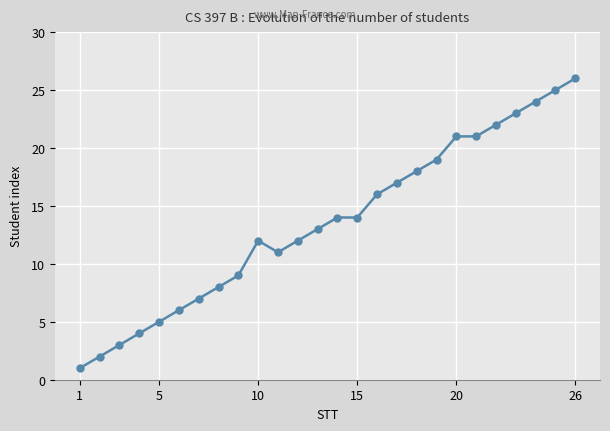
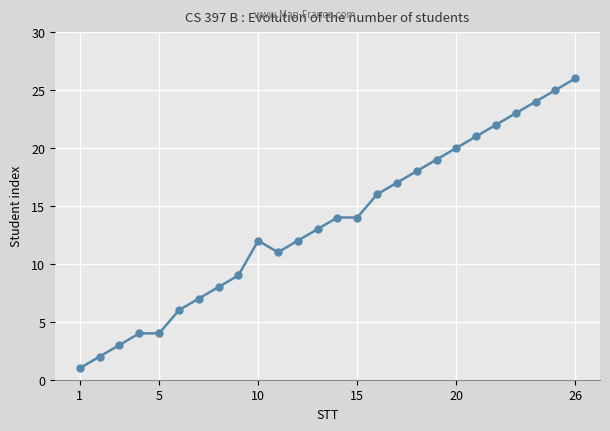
  {
    "1": 1,
-   "5": 5,
+   "5": 4,
    "10": 12,
    "15": 14,
-   "20": 21,
+   "20": 20,
    "26": 26
  }
